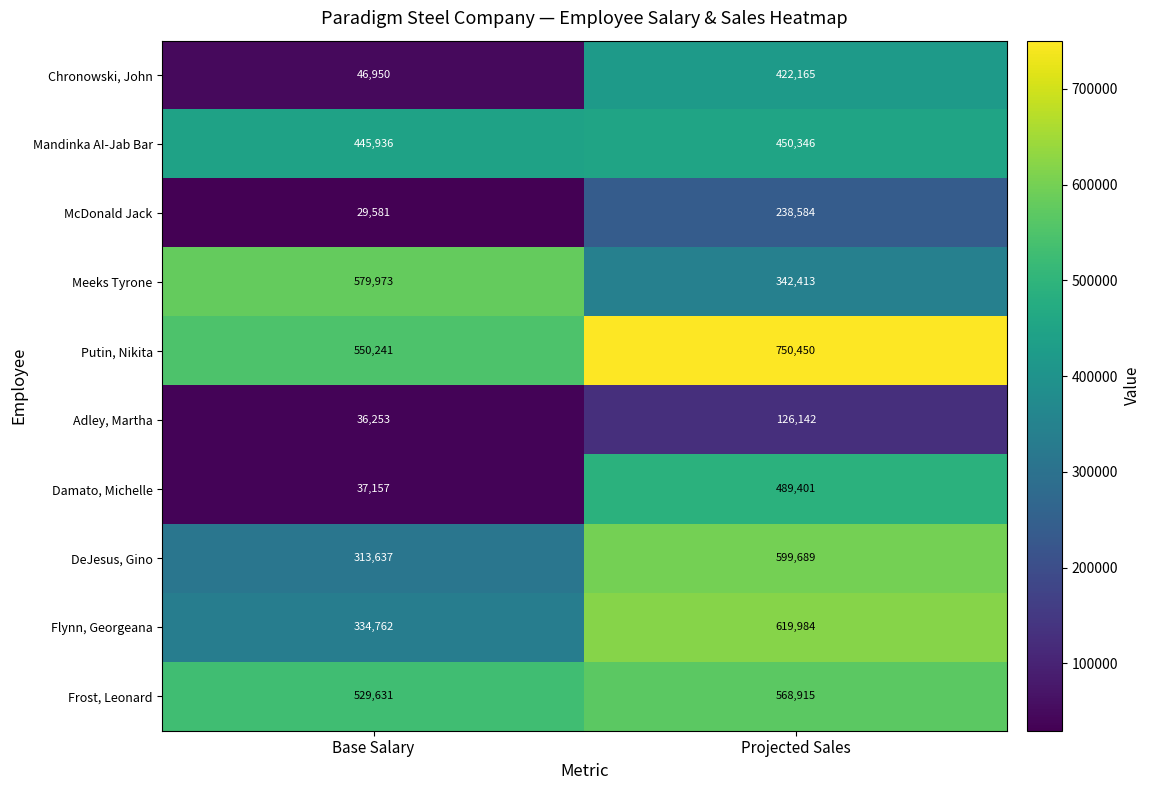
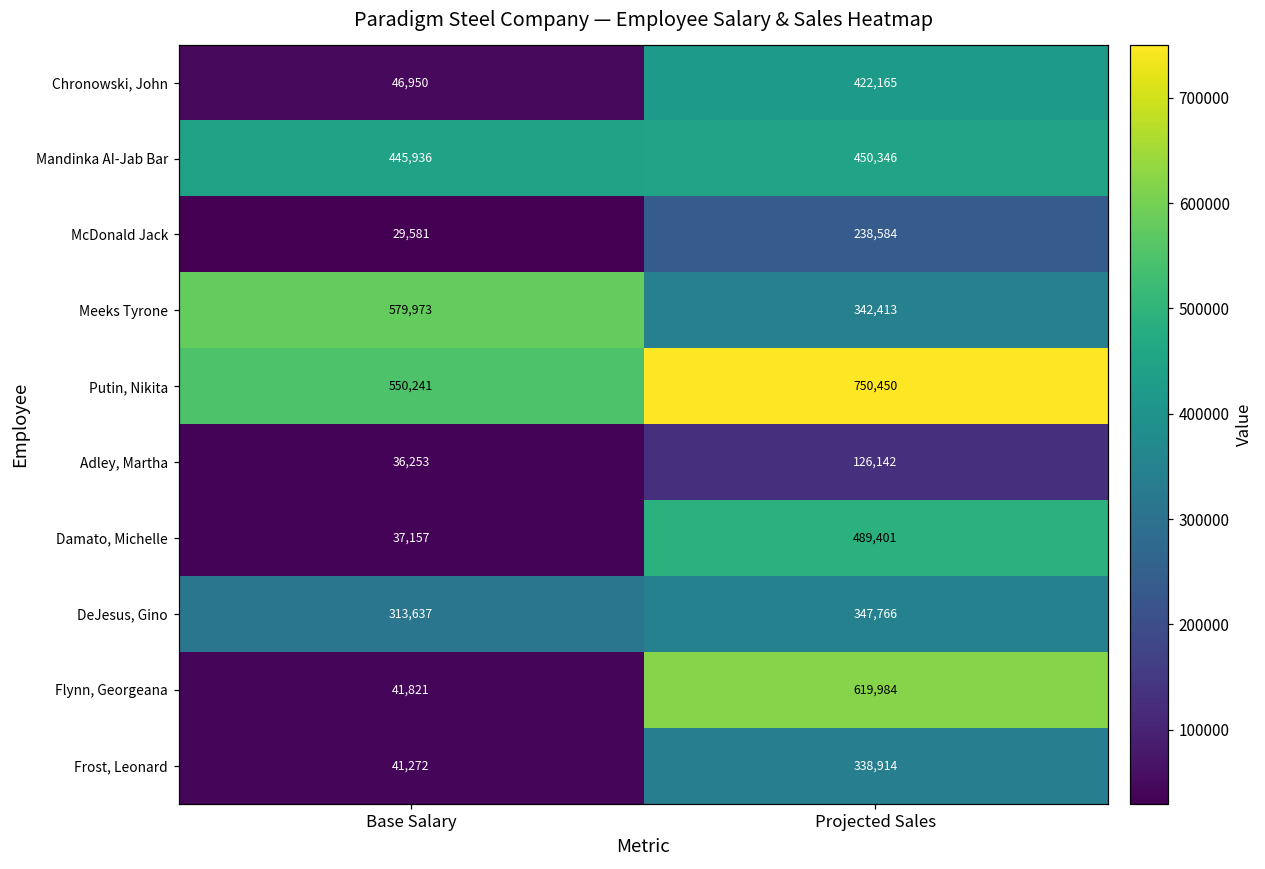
  {
    "Chronowski, John": {
      "Base Salary": "46,950",
      "Projected Sales": "422,165"
    },
    "Mandinka AI-Jab Bar": {
      "Base Salary": "445,936",
      "Projected Sales": "450,346"
    },
    "McDonald Jack": {
      "Base Salary": "29,581",
      "Projected Sales": "238,584"
    },
    "Meeks Tyrone": {
      "Base Salary": "579,973",
      "Projected Sales": "342,413"
    },
    "Putin, Nikita": {
      "Base Salary": "550,241",
      "Projected Sales": "750,450"
    },
    "Adley, Martha": {
      "Base Salary": "36,253",
      "Projected Sales": "126,142"
    },
    "Damato, Michelle": {
      "Base Salary": "37,157",
      "Projected Sales": "489,401"
    },
    "DeJesus, Gino": {
      "Base Salary": "313,637",
-     "Projected Sales": "599,689"
+     "Projected Sales": "347,766"
    },
    "Flynn, Georgeana": {
-     "Base Salary": "334,762",
+     "Base Salary": "41,821",
      "Projected Sales": "619,984"
    },
    "Frost, Leonard": {
-     "Base Salary": "529,631",
-     "Projected Sales": "568,915"
+     "Base Salary": "41,272",
+     "Projected Sales": "338,914"
    }
  }
